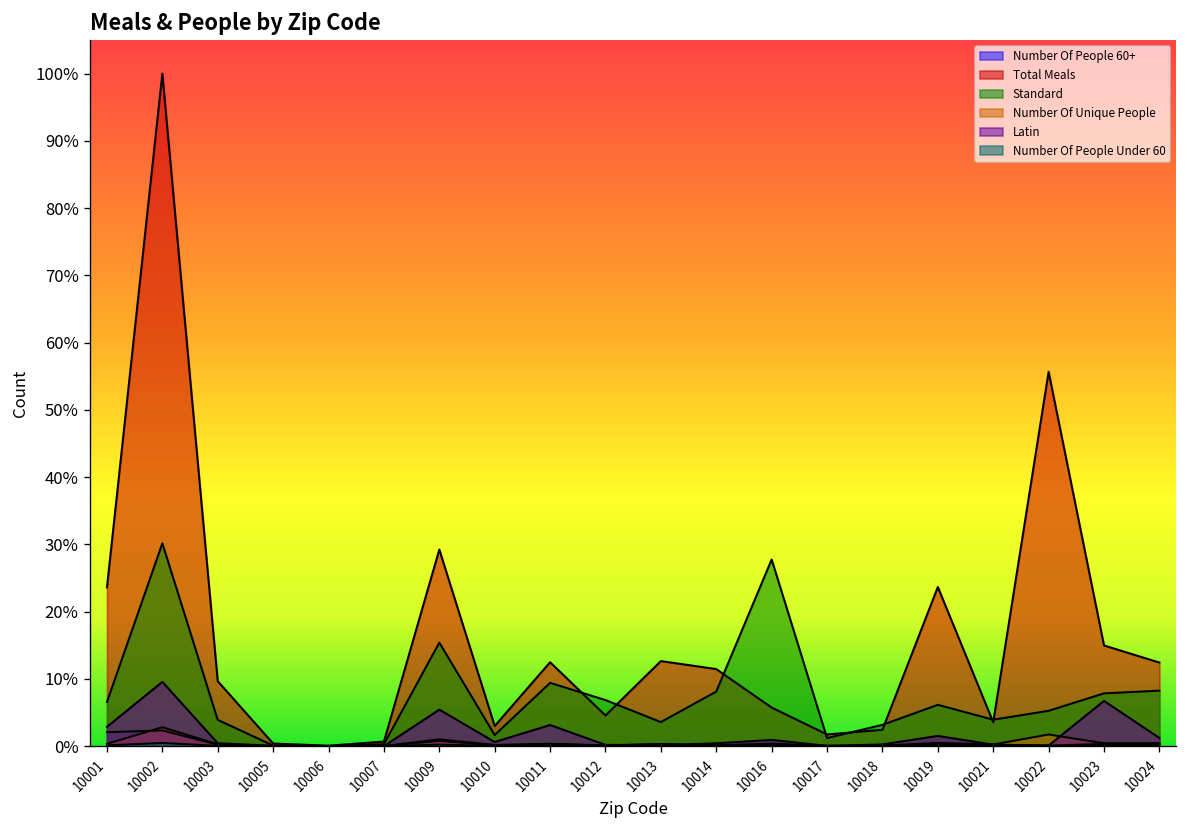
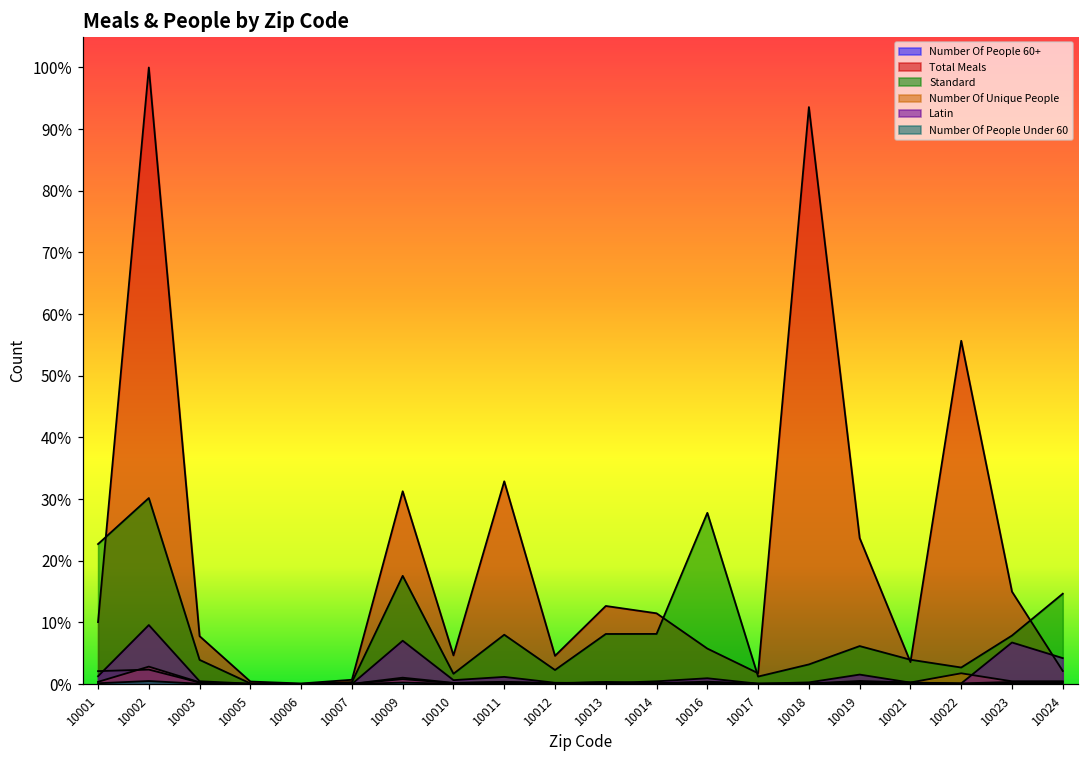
  {
    "Number Of People 60+": {
      "10001": "2%",
      "10002": "2%"
    },
    "Total Meals": {
-     "10001": "24%",
+     "10001": "10%",
      "10002": "100%",
-     "10003": "10%",
-     "10009": "29%",
-     "10010": "3%",
-     "10011": "12%",
+     "10003": "8%",
+     "10009": "31%",
+     "10010": "5%",
+     "10011": "33%",
      "10012": "5%",
      "10013": "13%",
      "10014": "11%",
      "10016": "6%",
      "10017": "2%",
-     "10018": "2%",
+     "10018": "94%",
      "10019": "24%",
      "10022": "56%",
      "10023": "15%",
-     "10024": "12%"
+     "10024": "2%"
    },
    "Standard": {
-     "10001": "7%",
+     "10001": "23%",
      "10002": "30%",
      "10003": "4%",
-     "10009": "15%",
+     "10009": "18%",
      "10010": "2%",
-     "10011": "9%",
-     "10012": "7%",
-     "10013": "4%",
+     "10011": "8%",
+     "10012": "2%",
+     "10013": "8%",
      "10014": "8%",
      "10016": "28%",
      "10017": "1%",
      "10018": "3%",
      "10019": "6%",
-     "10022": "5%",
+     "10022": "3%",
      "10023": "8%",
-     "10024": "8%"
+     "10024": "15%"
    },
    "Number Of Unique People": {
      "10002": "3%",
      "10022": "2%"
    },
    "Latin": {
-     "10001": "3%",
+     "10001": "1%",
      "10002": "10%",
-     "10009": "5%",
-     "10011": "3%",
+     "10009": "7%",
+     "10011": "1%",
      "10016": "1%",
      "10019": "2%",
      "10023": "7%",
-     "10024": "1%"
+     "10024": "4%"
    },
    "Number Of People Under 60": {
      "10002": "0%",
      "10009": "0%"
    }
  }
